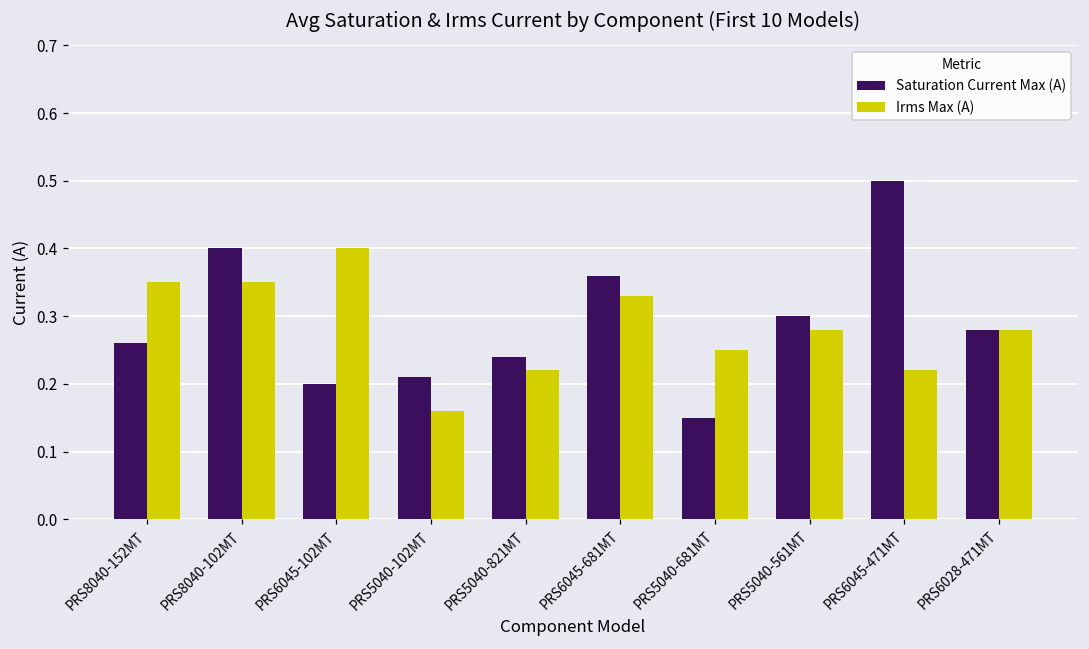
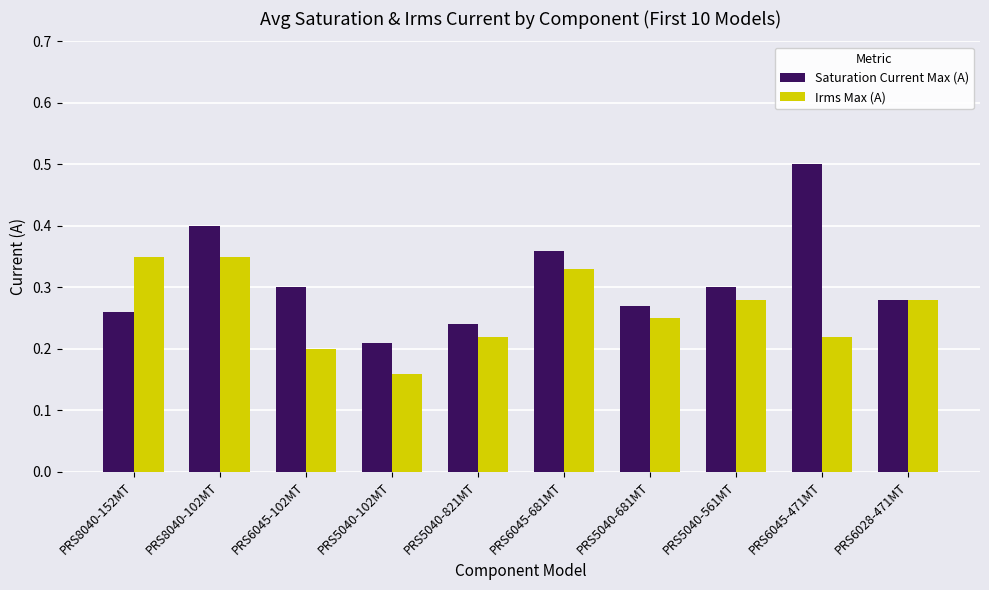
  {
    "Saturation Current Max (A)": {
      "PRS8040-152MT": 0.26,
      "PRS8040-102MT": 0.40,
-     "PRS6045-102MT": 0.2,
+     "PRS6045-102MT": 0.3,
      "PRS5040-102MT": 0.21,
      "PRS5040-821MT": 0.24,
      "PRS6045-681MT": 0.36,
-     "PRS5040-681MT": 0.15,
+     "PRS5040-681MT": 0.27,
      "PRS5040-561MT": 0.30,
      "PRS6045-471MT": 0.50,
      "PRS6028-471MT": 0.28
    },
    "Irms Max (A)": {
      "PRS8040-152MT": 0.35,
      "PRS8040-102MT": 0.35,
-     "PRS6045-102MT": 0.4,
+     "PRS6045-102MT": 0.2,
      "PRS5040-102MT": 0.16,
      "PRS5040-821MT": 0.22,
      "PRS6045-681MT": 0.33,
      "PRS5040-681MT": 0.25,
      "PRS5040-561MT": 0.28,
      "PRS6045-471MT": 0.22,
      "PRS6028-471MT": 0.28
    }
  }
